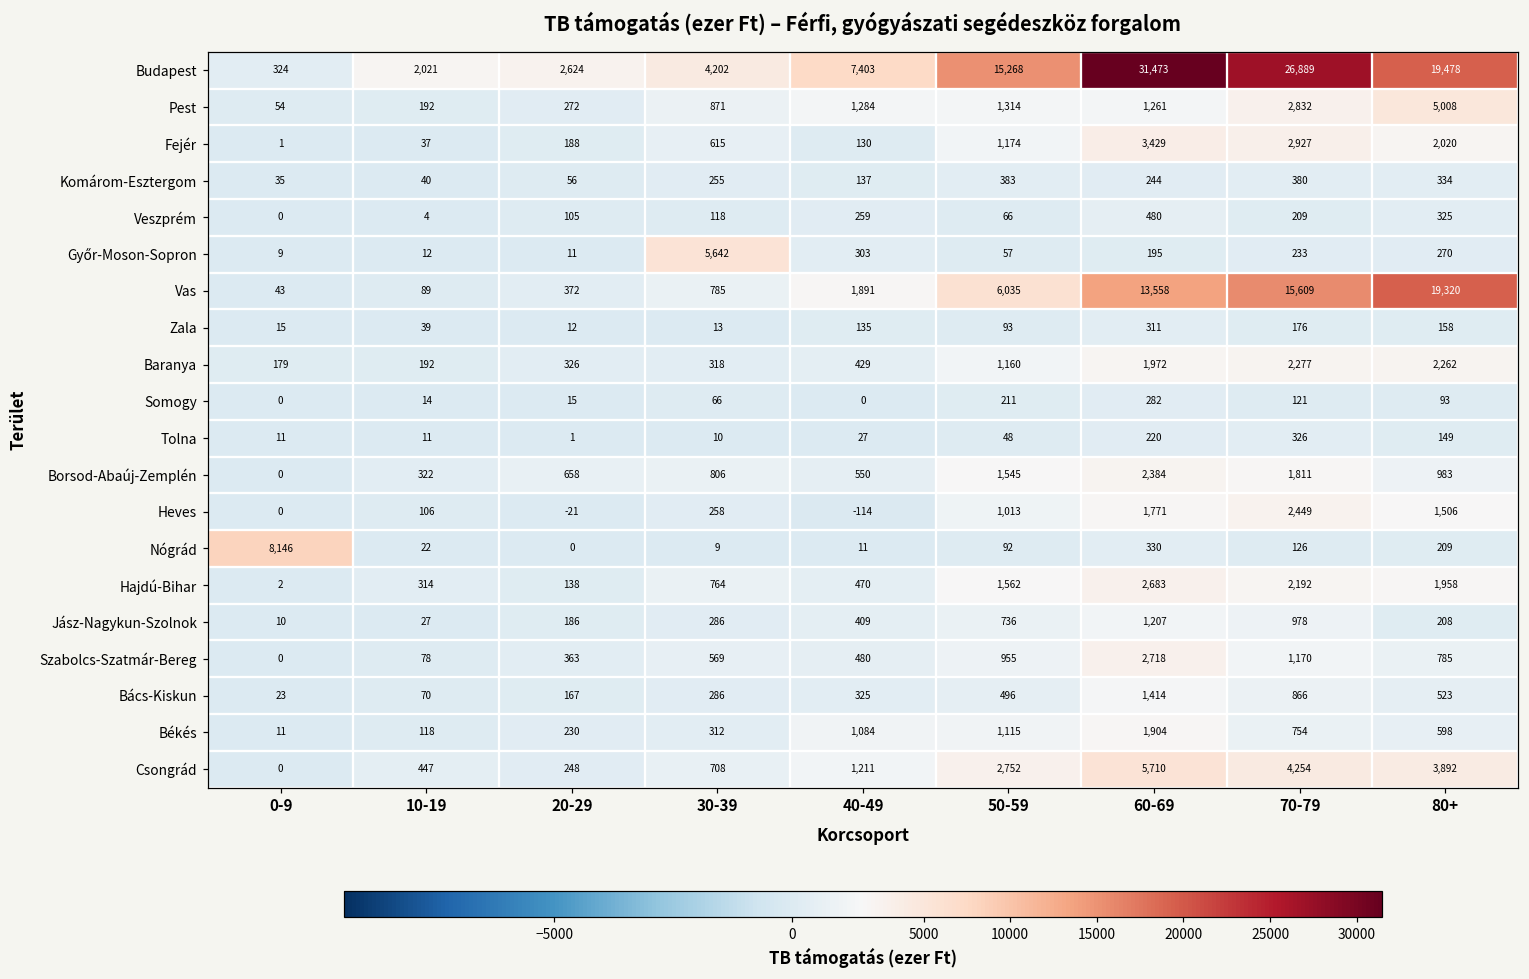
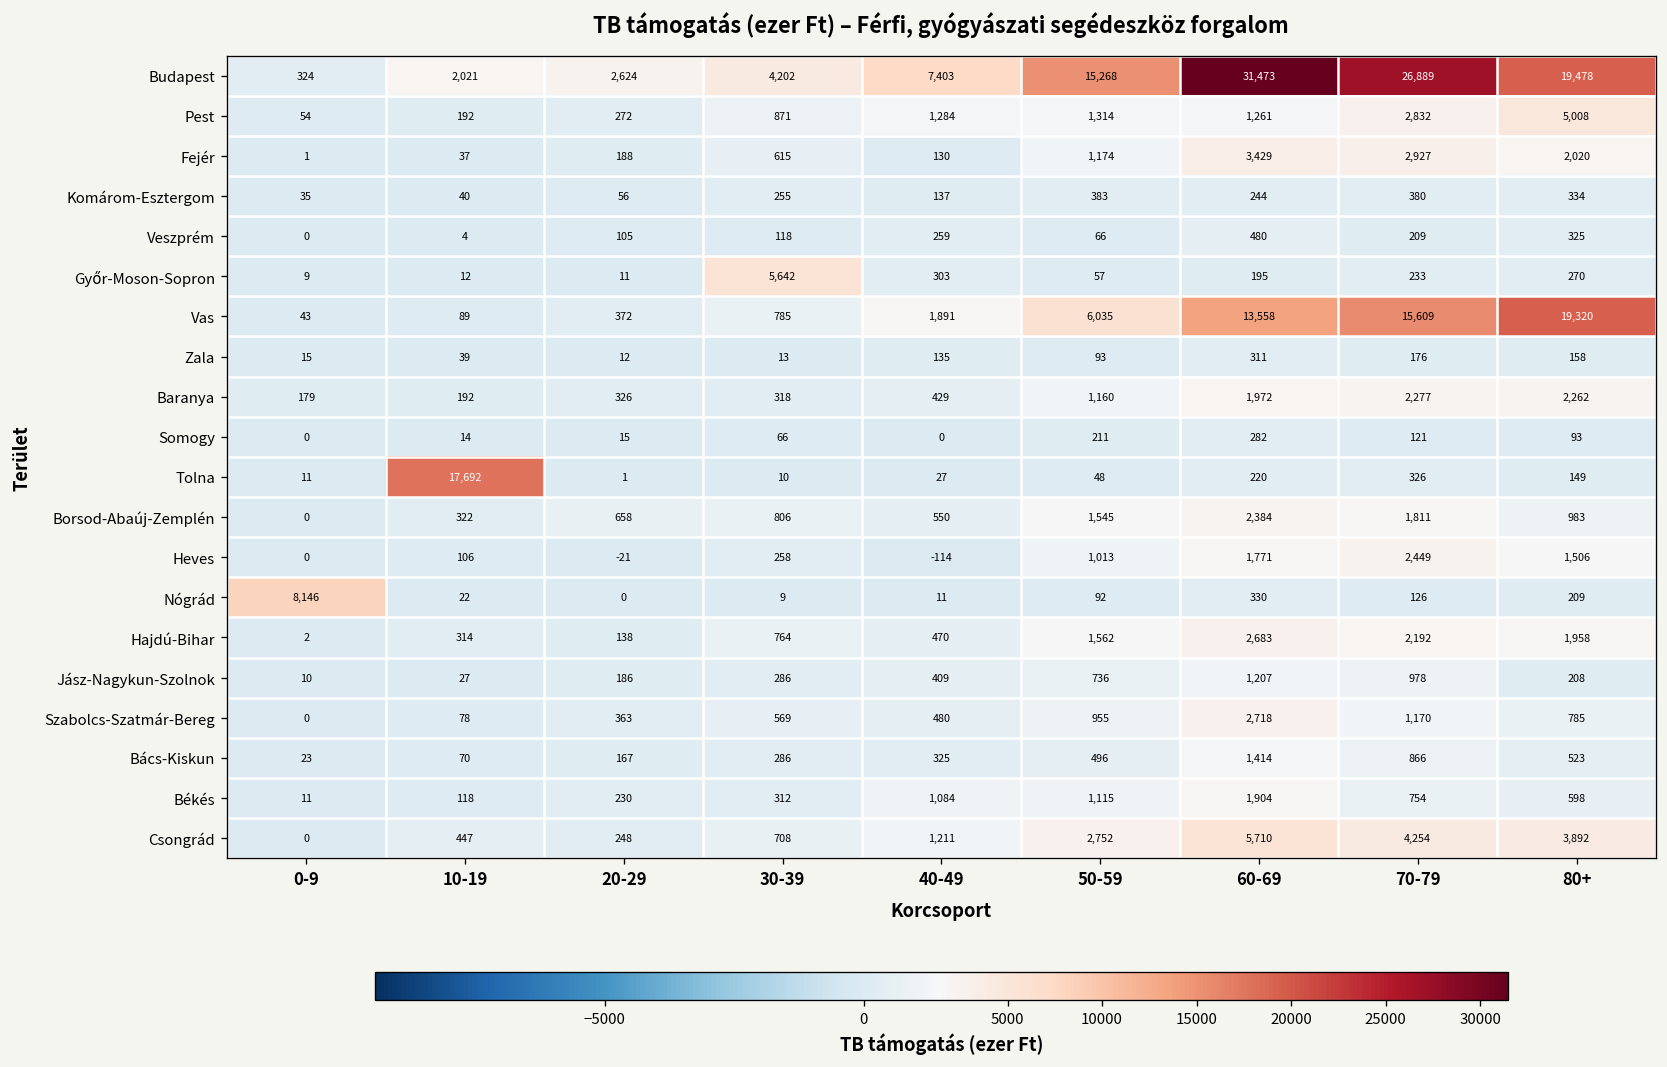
  {
    "Budapest": {
      "0-9": "324",
      "10-19": "2,021",
      "20-29": "2,624",
      "30-39": "4,202",
      "40-49": "7,403",
      "50-59": "15,268",
      "60-69": "31,473",
      "70-79": "26,889",
      "80+": "19,478"
    },
    "Pest": {
      "0-9": "54",
      "10-19": "192",
      "20-29": "272",
      "30-39": "871",
      "40-49": "1,284",
      "50-59": "1,314",
      "60-69": "1,261",
      "70-79": "2,832",
      "80+": "5,008"
    },
    "Fejér": {
      "0-9": "1",
      "10-19": "37",
      "20-29": "188",
      "30-39": "615",
      "40-49": "130",
      "50-59": "1,174",
      "60-69": "3,429",
      "70-79": "2,927",
      "80+": "2,020"
    },
    "Komárom-Esztergom": {
      "0-9": "35",
      "10-19": "40",
      "20-29": "56",
      "30-39": "255",
      "40-49": "137",
      "50-59": "383",
      "60-69": "244",
      "70-79": "380",
      "80+": "334"
    },
    "Veszprém": {
      "0-9": "0",
      "10-19": "4",
      "20-29": "105",
      "30-39": "118",
      "40-49": "259",
      "50-59": "66",
      "60-69": "480",
      "70-79": "209",
      "80+": "325"
    },
    "Győr-Moson-Sopron": {
      "0-9": "9",
      "10-19": "12",
      "20-29": "11",
      "30-39": "5,642",
      "40-49": "303",
      "50-59": "57",
      "60-69": "195",
      "70-79": "233",
      "80+": "270"
    },
    "Vas": {
      "0-9": "43",
      "10-19": "89",
      "20-29": "372",
      "30-39": "785",
      "40-49": "1,891",
      "50-59": "6,035",
      "60-69": "13,558",
      "70-79": "15,609",
      "80+": "19,320"
    },
    "Zala": {
      "0-9": "15",
      "10-19": "39",
      "20-29": "12",
      "30-39": "13",
      "40-49": "135",
      "50-59": "93",
      "60-69": "311",
      "70-79": "176",
      "80+": "158"
    },
    "Baranya": {
      "0-9": "179",
      "10-19": "192",
      "20-29": "326",
      "30-39": "318",
      "40-49": "429",
      "50-59": "1,160",
      "60-69": "1,972",
      "70-79": "2,277",
      "80+": "2,262"
    },
    "Somogy": {
      "0-9": "0",
      "10-19": "14",
      "20-29": "15",
      "30-39": "66",
      "40-49": "0",
      "50-59": "211",
      "60-69": "282",
      "70-79": "121",
      "80+": "93"
    },
    "Tolna": {
      "0-9": "11",
-     "10-19": "11",
+     "10-19": "17,692",
      "20-29": "1",
      "30-39": "10",
      "40-49": "27",
      "50-59": "48",
      "60-69": "220",
      "70-79": "326",
      "80+": "149"
    },
    "Borsod-Abaúj-Zemplén": {
      "0-9": "0",
      "10-19": "322",
      "20-29": "658",
      "30-39": "806",
      "40-49": "550",
      "50-59": "1,545",
      "60-69": "2,384",
      "70-79": "1,811",
      "80+": "983"
    },
    "Heves": {
      "0-9": "0",
      "10-19": "106",
      "20-29": "-21",
      "30-39": "258",
      "40-49": "-114",
      "50-59": "1,013",
      "60-69": "1,771",
      "70-79": "2,449",
      "80+": "1,506"
    },
    "Nógrád": {
      "0-9": "8,146",
      "10-19": "22",
      "20-29": "0",
      "30-39": "9",
      "40-49": "11",
      "50-59": "92",
      "60-69": "330",
      "70-79": "126",
      "80+": "209"
    },
    "Hajdú-Bihar": {
      "0-9": "2",
      "10-19": "314",
      "20-29": "138",
      "30-39": "764",
      "40-49": "470",
      "50-59": "1,562",
      "60-69": "2,683",
      "70-79": "2,192",
      "80+": "1,958"
    },
    "Jász-Nagykun-Szolnok": {
      "0-9": "10",
      "10-19": "27",
      "20-29": "186",
      "30-39": "286",
      "40-49": "409",
      "50-59": "736",
      "60-69": "1,207",
      "70-79": "978",
      "80+": "208"
    },
    "Szabolcs-Szatmár-Bereg": {
      "0-9": "0",
      "10-19": "78",
      "20-29": "363",
      "30-39": "569",
      "40-49": "480",
      "50-59": "955",
      "60-69": "2,718",
      "70-79": "1,170",
      "80+": "785"
    },
    "Bács-Kiskun": {
      "0-9": "23",
      "10-19": "70",
      "20-29": "167",
      "30-39": "286",
      "40-49": "325",
      "50-59": "496",
      "60-69": "1,414",
      "70-79": "866",
      "80+": "523"
    },
    "Békés": {
      "0-9": "11",
      "10-19": "118",
      "20-29": "230",
      "30-39": "312",
      "40-49": "1,084",
      "50-59": "1,115",
      "60-69": "1,904",
      "70-79": "754",
      "80+": "598"
    },
    "Csongrád": {
      "0-9": "0",
      "10-19": "447",
      "20-29": "248",
      "30-39": "708",
      "40-49": "1,211",
      "50-59": "2,752",
      "60-69": "5,710",
      "70-79": "4,254",
      "80+": "3,892"
    }
  }
